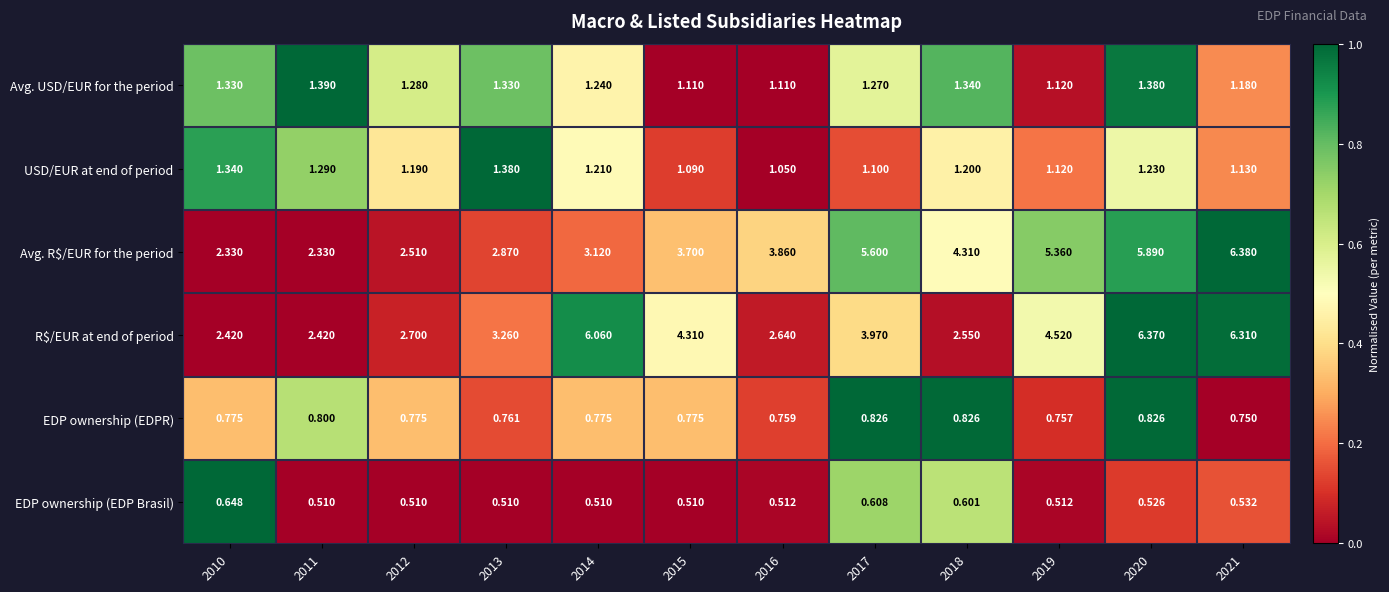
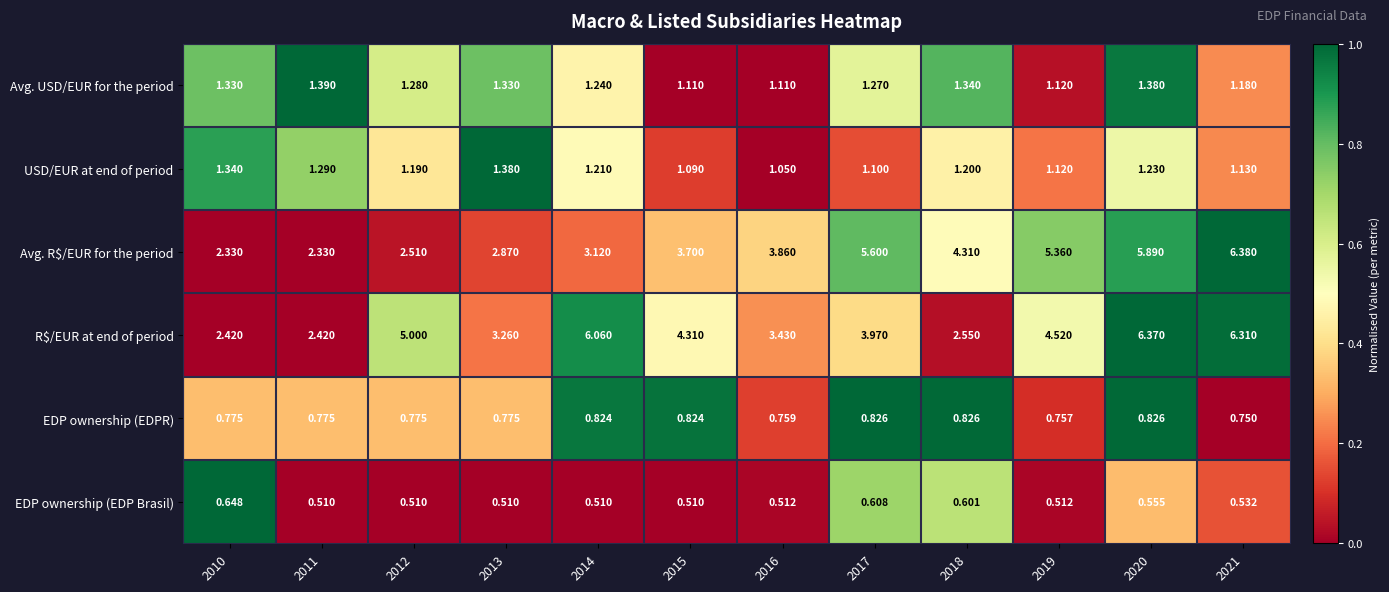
  {
    "Avg. USD/EUR for the period": {
      "2010": 1.330,
      "2011": 1.390,
      "2012": 1.280,
      "2013": 1.330,
      "2014": 1.240,
      "2015": 1.110,
      "2016": 1.110,
      "2017": 1.270,
      "2018": 1.340,
      "2019": 1.120,
      "2020": 1.380,
      "2021": 1.180
    },
    "USD/EUR at end of period": {
      "2010": 1.340,
      "2011": 1.290,
      "2012": 1.190,
      "2013": 1.380,
      "2014": 1.210,
      "2015": 1.090,
      "2016": 1.050,
      "2017": 1.100,
      "2018": 1.200,
      "2019": 1.120,
      "2020": 1.230,
      "2021": 1.130
    },
    "Avg. R$/EUR for the period": {
      "2010": 2.330,
      "2011": 2.330,
      "2012": 2.510,
      "2013": 2.870,
      "2014": 3.120,
      "2015": 3.700,
      "2016": 3.860,
      "2017": 5.600,
      "2018": 4.310,
      "2019": 5.360,
      "2020": 5.890,
      "2021": 6.380
    },
    "R$/EUR at end of period": {
      "2010": 2.420,
      "2011": 2.420,
-     "2012": 2.700,
+     "2012": 5.000,
      "2013": 3.260,
      "2014": 6.060,
      "2015": 4.310,
-     "2016": 2.640,
+     "2016": 3.430,
      "2017": 3.970,
      "2018": 2.550,
      "2019": 4.520,
      "2020": 6.370,
      "2021": 6.310
    },
    "EDP ownership (EDPR)": {
      "2010": 0.775,
-     "2011": 0.800,
+     "2011": 0.775,
      "2012": 0.775,
-     "2013": 0.761,
-     "2014": 0.775,
-     "2015": 0.775,
+     "2013": 0.775,
+     "2014": 0.824,
+     "2015": 0.824,
      "2016": 0.759,
      "2017": 0.826,
      "2018": 0.826,
      "2019": 0.757,
      "2020": 0.826,
      "2021": 0.750
    },
    "EDP ownership (EDP Brasil)": {
      "2010": 0.648,
      "2011": 0.510,
      "2012": 0.510,
      "2013": 0.510,
      "2014": 0.510,
      "2015": 0.510,
      "2016": 0.512,
      "2017": 0.608,
      "2018": 0.601,
      "2019": 0.512,
-     "2020": 0.526,
+     "2020": 0.555,
      "2021": 0.532
    }
  }
